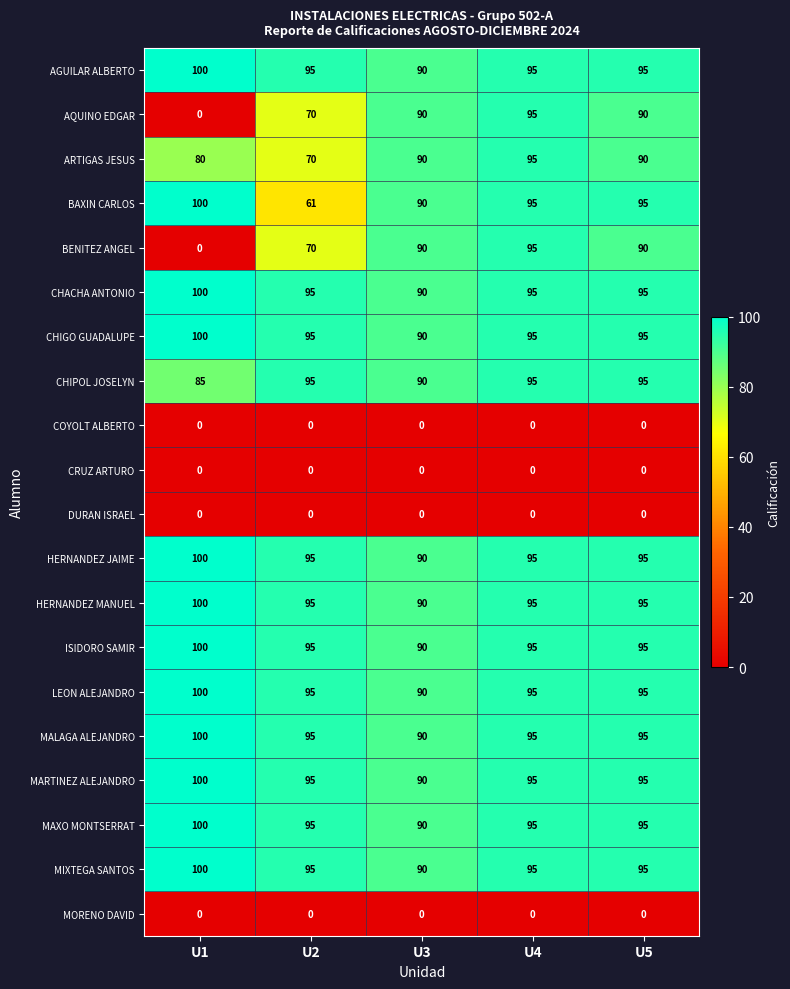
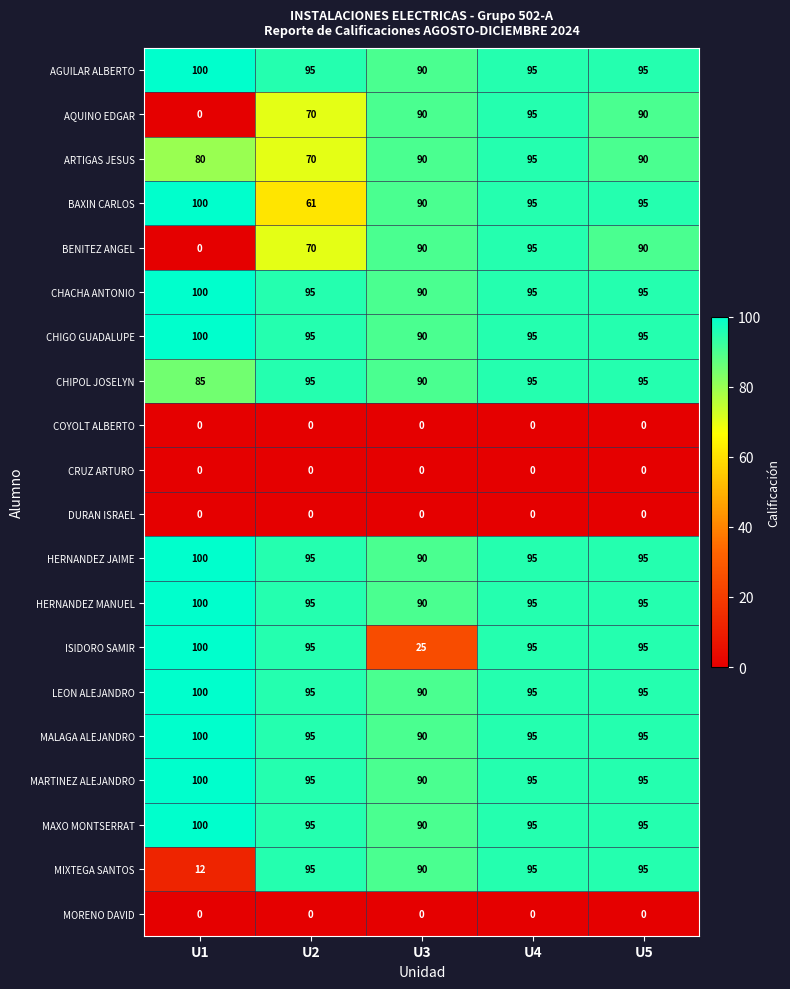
  {
    "AGUILAR ALBERTO": {
      "U1": 100,
      "U2": 95,
      "U3": 90,
      "U4": 95,
      "U5": 95
    },
    "AQUINO EDGAR": {
      "U1": 0,
      "U2": 70,
      "U3": 90,
      "U4": 95,
      "U5": 90
    },
    "ARTIGAS JESUS": {
      "U1": 80,
      "U2": 70,
      "U3": 90,
      "U4": 95,
      "U5": 90
    },
    "BAXIN CARLOS": {
      "U1": 100,
      "U2": 61,
      "U3": 90,
      "U4": 95,
      "U5": 95
    },
    "BENITEZ ANGEL": {
      "U1": 0,
      "U2": 70,
      "U3": 90,
      "U4": 95,
      "U5": 90
    },
    "CHACHA ANTONIO": {
      "U1": 100,
      "U2": 95,
      "U3": 90,
      "U4": 95,
      "U5": 95
    },
    "CHIGO GUADALUPE": {
      "U1": 100,
      "U2": 95,
      "U3": 90,
      "U4": 95,
      "U5": 95
    },
    "CHIPOL JOSELYN": {
      "U1": 85,
      "U2": 95,
      "U3": 90,
      "U4": 95,
      "U5": 95
    },
    "COYOLT ALBERTO": {
      "U1": 0,
      "U2": 0,
      "U3": 0,
      "U4": 0,
      "U5": 0
    },
    "CRUZ ARTURO": {
      "U1": 0,
      "U2": 0,
      "U3": 0,
      "U4": 0,
      "U5": 0
    },
    "DURAN ISRAEL": {
      "U1": 0,
      "U2": 0,
      "U3": 0,
      "U4": 0,
      "U5": 0
    },
    "HERNANDEZ JAIME": {
      "U1": 100,
      "U2": 95,
      "U3": 90,
      "U4": 95,
      "U5": 95
    },
    "HERNANDEZ MANUEL": {
      "U1": 100,
      "U2": 95,
      "U3": 90,
      "U4": 95,
      "U5": 95
    },
    "ISIDORO SAMIR": {
      "U1": 100,
      "U2": 95,
-     "U3": 90,
+     "U3": 25,
      "U4": 95,
      "U5": 95
    },
    "LEON ALEJANDRO": {
      "U1": 100,
      "U2": 95,
      "U3": 90,
      "U4": 95,
      "U5": 95
    },
    "MALAGA ALEJANDRO": {
      "U1": 100,
      "U2": 95,
      "U3": 90,
      "U4": 95,
      "U5": 95
    },
    "MARTINEZ ALEJANDRO": {
      "U1": 100,
      "U2": 95,
      "U3": 90,
      "U4": 95,
      "U5": 95
    },
    "MAXO MONTSERRAT": {
      "U1": 100,
      "U2": 95,
      "U3": 90,
      "U4": 95,
      "U5": 95
    },
    "MIXTEGA SANTOS": {
-     "U1": 100,
+     "U1": 12,
      "U2": 95,
      "U3": 90,
      "U4": 95,
      "U5": 95
    },
    "MORENO DAVID": {
      "U1": 0,
      "U2": 0,
      "U3": 0,
      "U4": 0,
      "U5": 0
    }
  }
